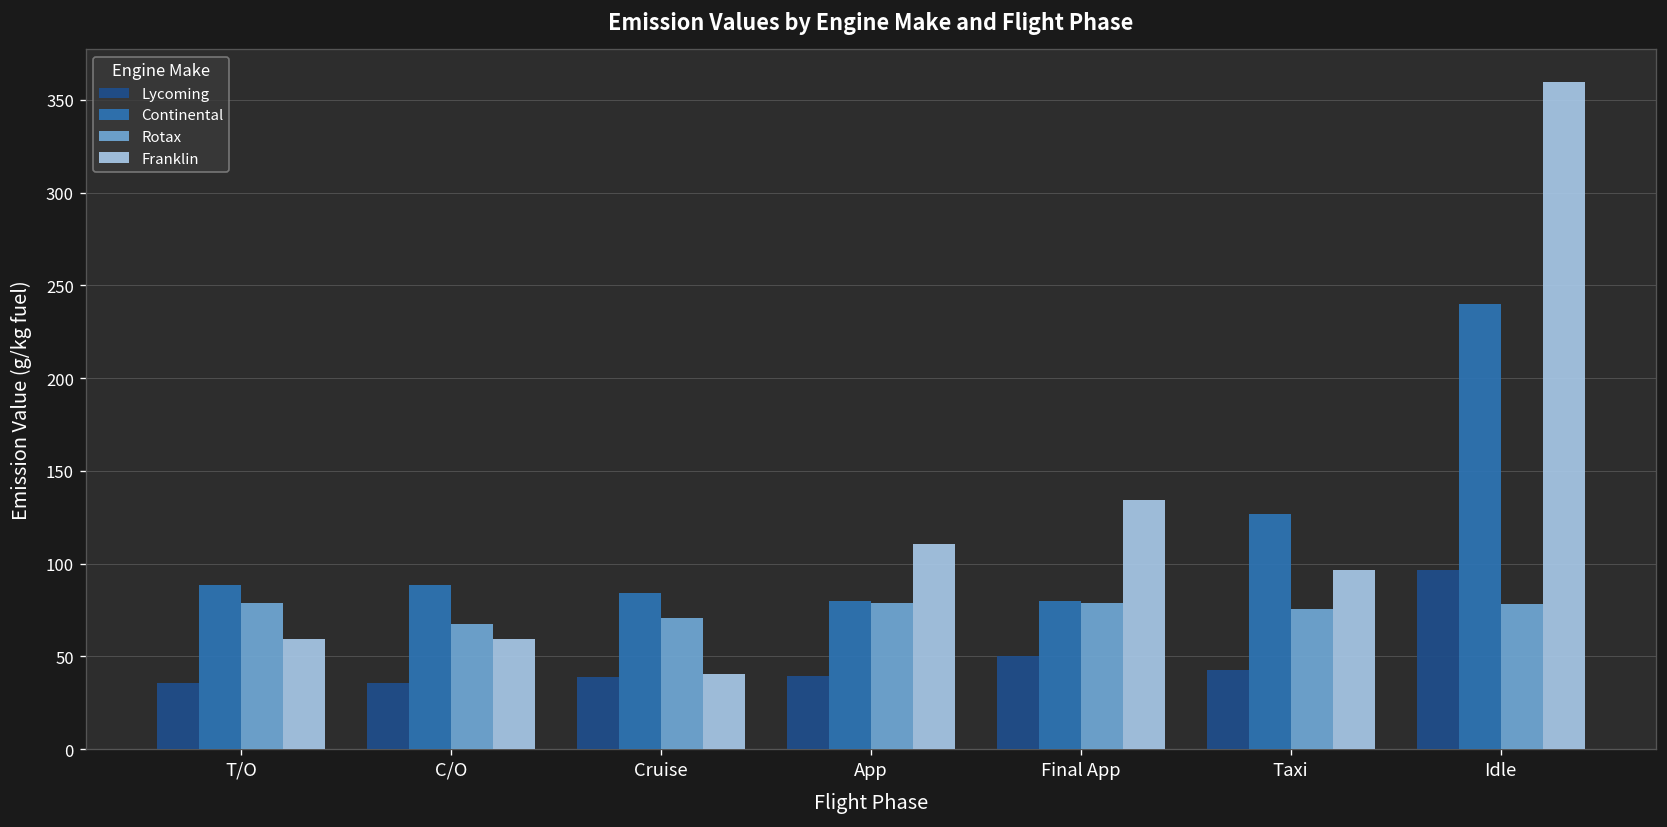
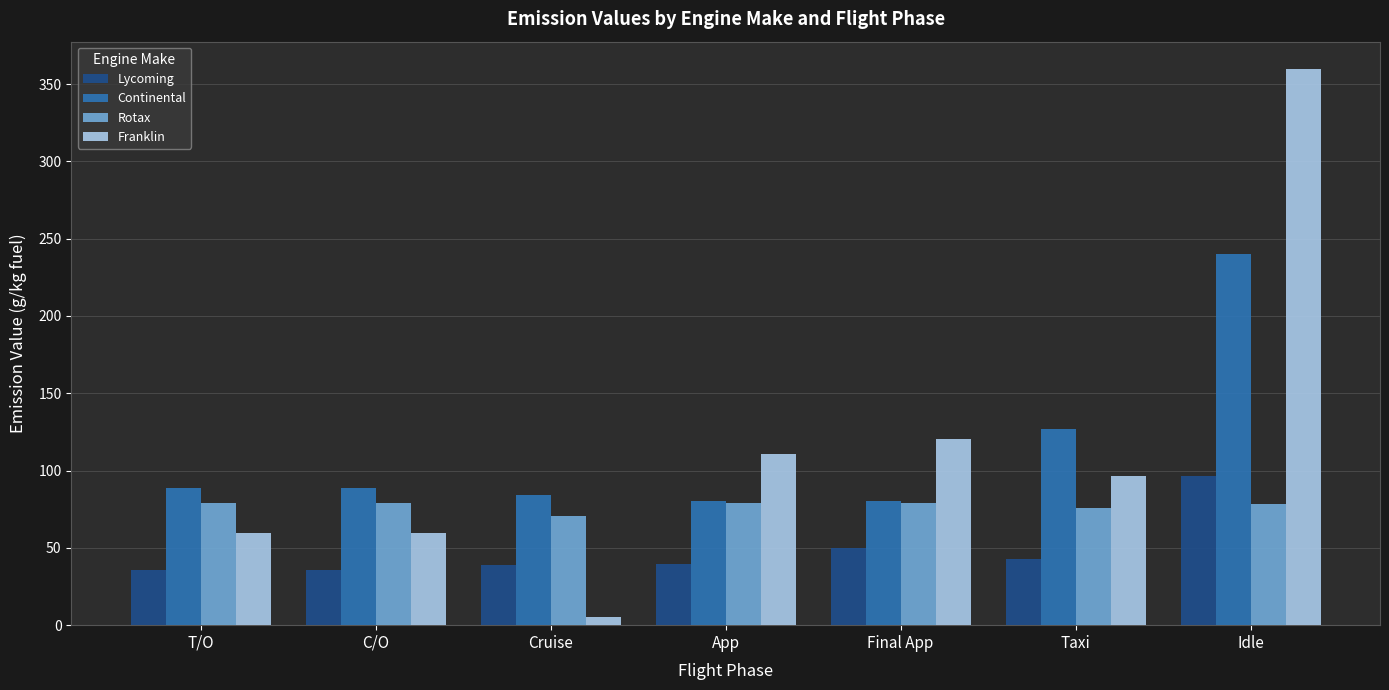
  {
    "Rotax": {
      "T/O": 79,
-     "C/O": 67,
+     "C/O": 79,
      "Cruise": 71,
      "App": 79,
      "Final App": 79,
      "Taxi": 76,
      "Idle": 79
    },
    "Franklin": {
      "T/O": 59,
      "C/O": 59,
-     "Cruise": 41,
+     "Cruise": 5,
      "App": 111,
-     "Final App": 135,
+     "Final App": 121,
      "Taxi": 97,
      "Idle": 359
    }
  }
